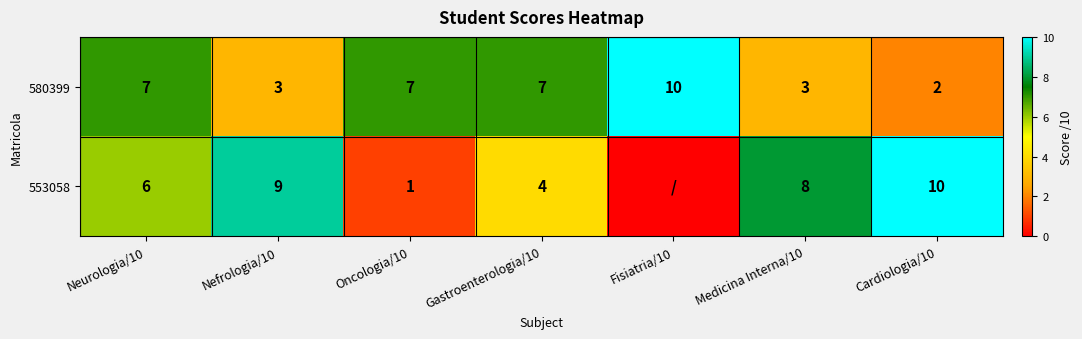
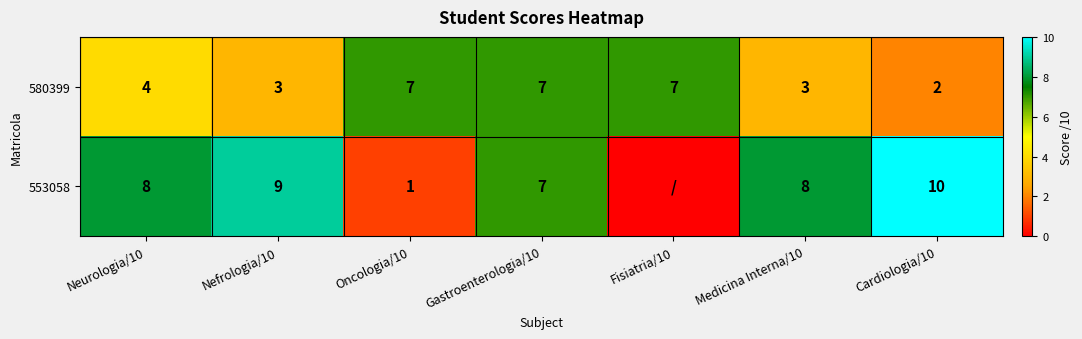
  {
    "580399": {
-     "Neurologia/10": 7,
+     "Neurologia/10": 4,
      "Nefrologia/10": 3,
      "Oncologia/10": 7,
      "Gastroenterologia/10": 7,
-     "Fisiatria/10": 10,
+     "Fisiatria/10": 7,
      "Medicina Interna/10": 3,
      "Cardiologia/10": 2
    },
    "553058": {
-     "Neurologia/10": 6,
+     "Neurologia/10": 8,
      "Nefrologia/10": 9,
      "Oncologia/10": 1,
-     "Gastroenterologia/10": 4,
+     "Gastroenterologia/10": 7,
      "Medicina Interna/10": 8,
      "Cardiologia/10": 10
    }
  }
